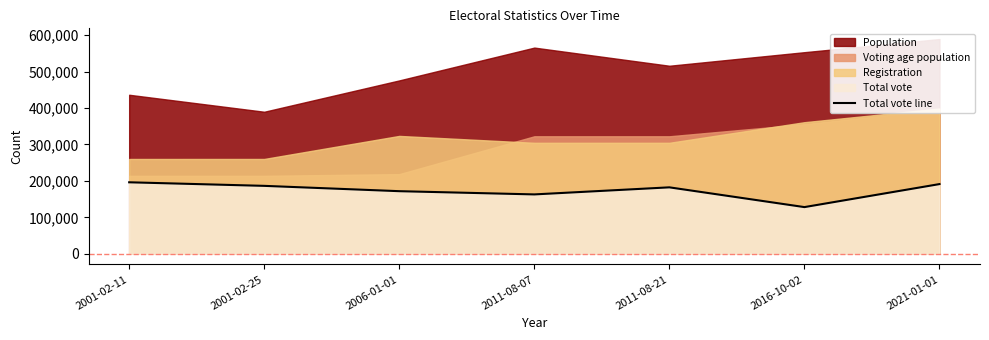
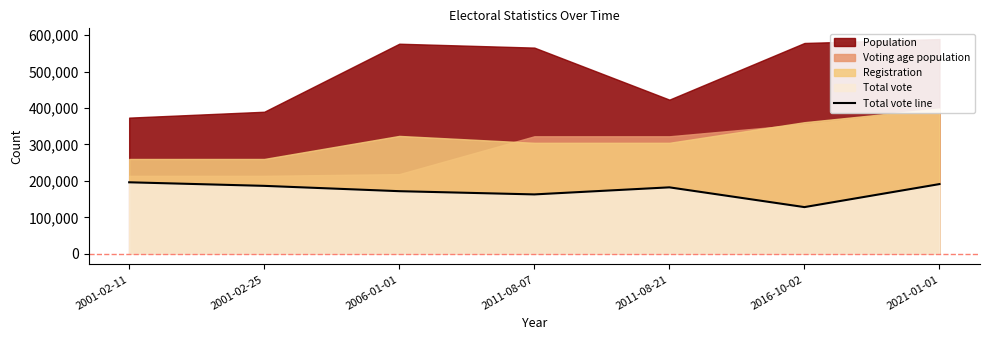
  {
    "Population": {
-     "2001-02-11": "440,000",
+     "2001-02-11": "370,000",
      "2001-02-25": "390,000",
-     "2006-01-01": "480,000",
+     "2006-01-01": "580,000",
      "2011-08-07": "570,000",
-     "2011-08-21": "520,000",
-     "2016-10-02": "550,000"
+     "2011-08-21": "420,000",
+     "2016-10-02": "580,000"
    },
    "Total vote": {
      "2001-02-11": "200,000",
      "2001-02-25": "190,000",
      "2006-01-01": "170,000",
      "2011-08-07": "160,000",
      "2011-08-21": "180,000",
      "2016-10-02": "130,000",
      "2021-01-01": "190,000"
    }
  }
